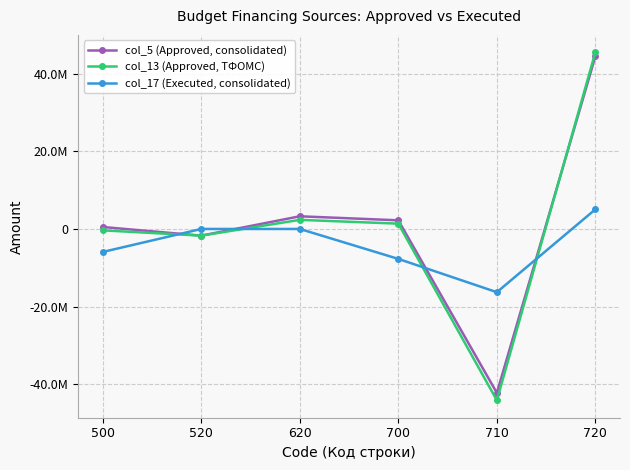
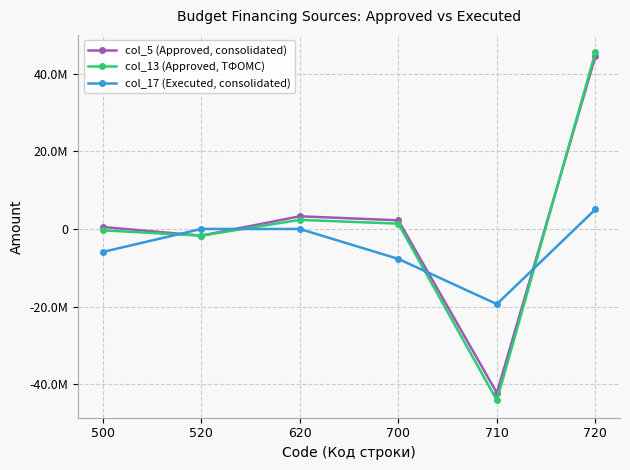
  {
    "col_5 (Approved, consolidated)": {
      "500": 1000000,
      "620": 3000000,
      "700": 2000000,
      "710": -42000000,
      "720": 44000000
    },
    "col_13 (Approved, ТФОМС)": {
      "500": 0,
      "620": 2000000,
      "700": 1000000,
      "710": -44000000,
      "720": 45000000
    },
    "col_17 (Executed, consolidated)": {
      "500": -6000000,
      "520": 0,
      "620": 0,
      "700": -8000000,
-     "710": -16000000,
+     "710": -19000000,
      "720": 5000000
    }
  }
